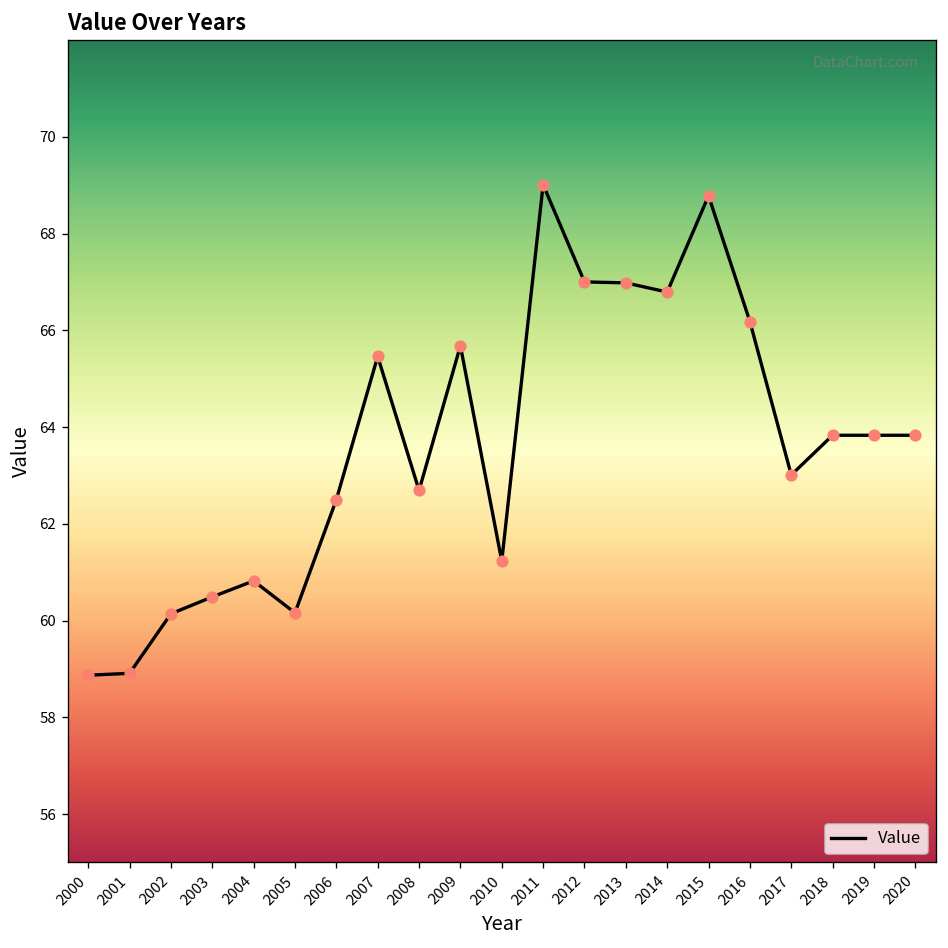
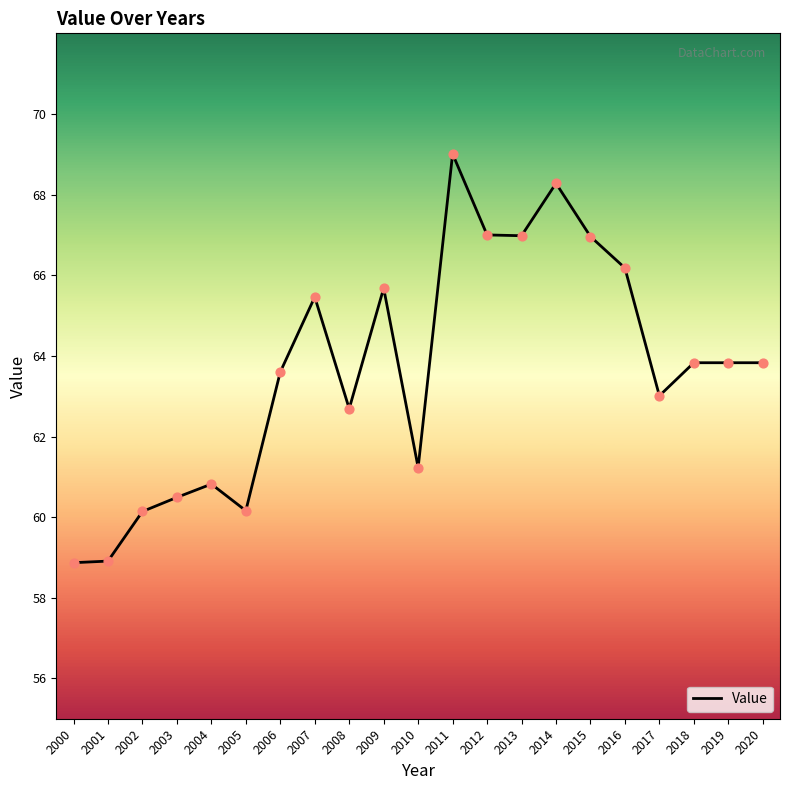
  {
    "2000": 58.9,
    "2001": 58.9,
    "2002": 60.1,
    "2003": 60.5,
    "2004": 60.8,
    "2005": 60.2,
-   "2006": 62.5,
+   "2006": 63.6,
    "2007": 65.5,
    "2008": 62.7,
    "2009": 65.7,
    "2010": 61.2,
    "2011": 69.0,
    "2012": 67.0,
    "2013": 67.0,
-   "2014": 66.8,
-   "2015": 68.8,
+   "2014": 68.3,
+   "2015": 67.0,
    "2016": 66.2,
    "2017": 63.0,
    "2018": 63.8,
    "2019": 63.8,
    "2020": 63.8
  }
